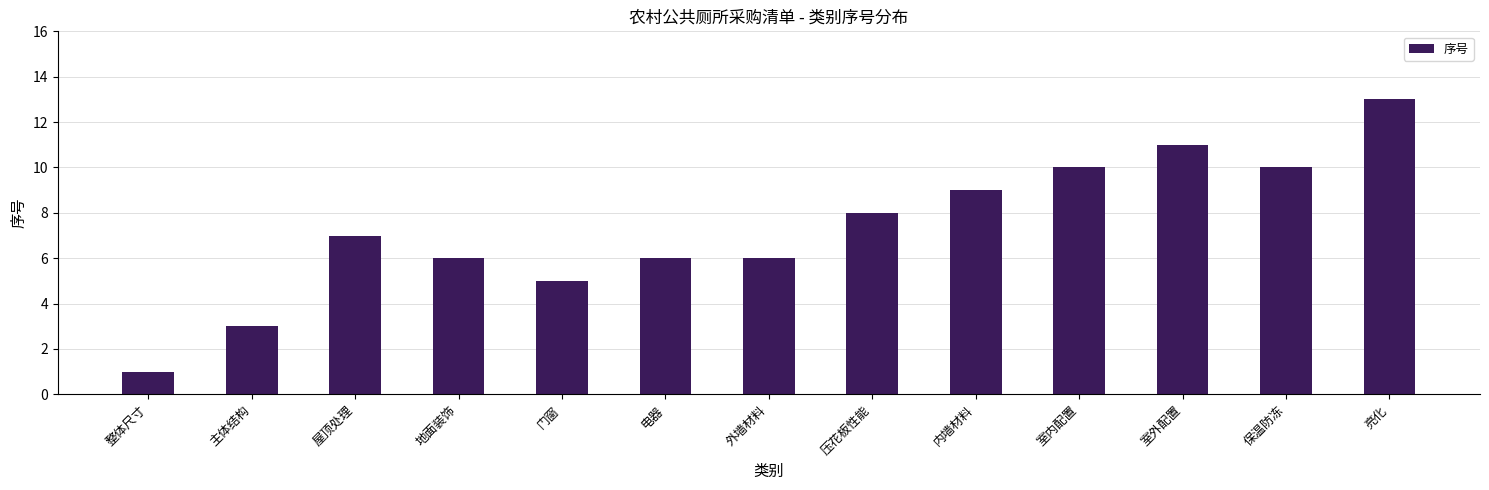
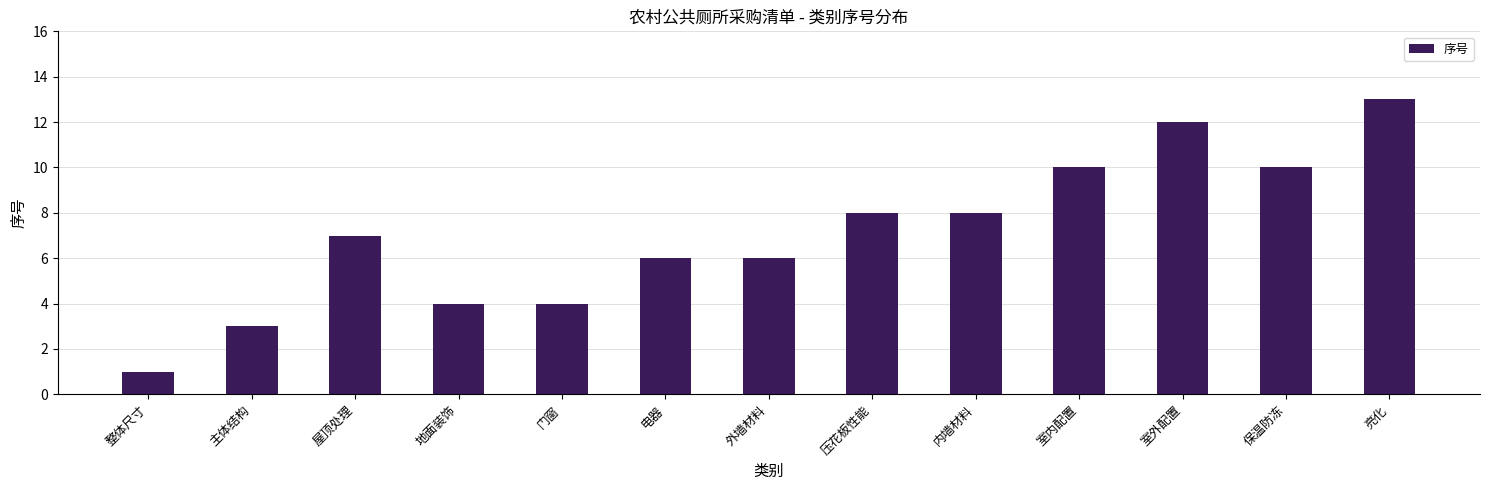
  {
    "整体尺寸": 1,
    "主体结构": 3,
    "屋顶处理": 7,
-   "地面装饰": 6,
-   "门窗": 5,
+   "地面装饰": 4,
+   "门窗": 4,
    "电器": 6,
    "外墙材料": 6,
    "压花板性能": 8,
-   "内墙材料": 9,
+   "内墙材料": 8,
    "室内配置": 10,
-   "室外配置": 11,
+   "室外配置": 12,
    "保温防冻": 10,
    "亮化": 13
  }
